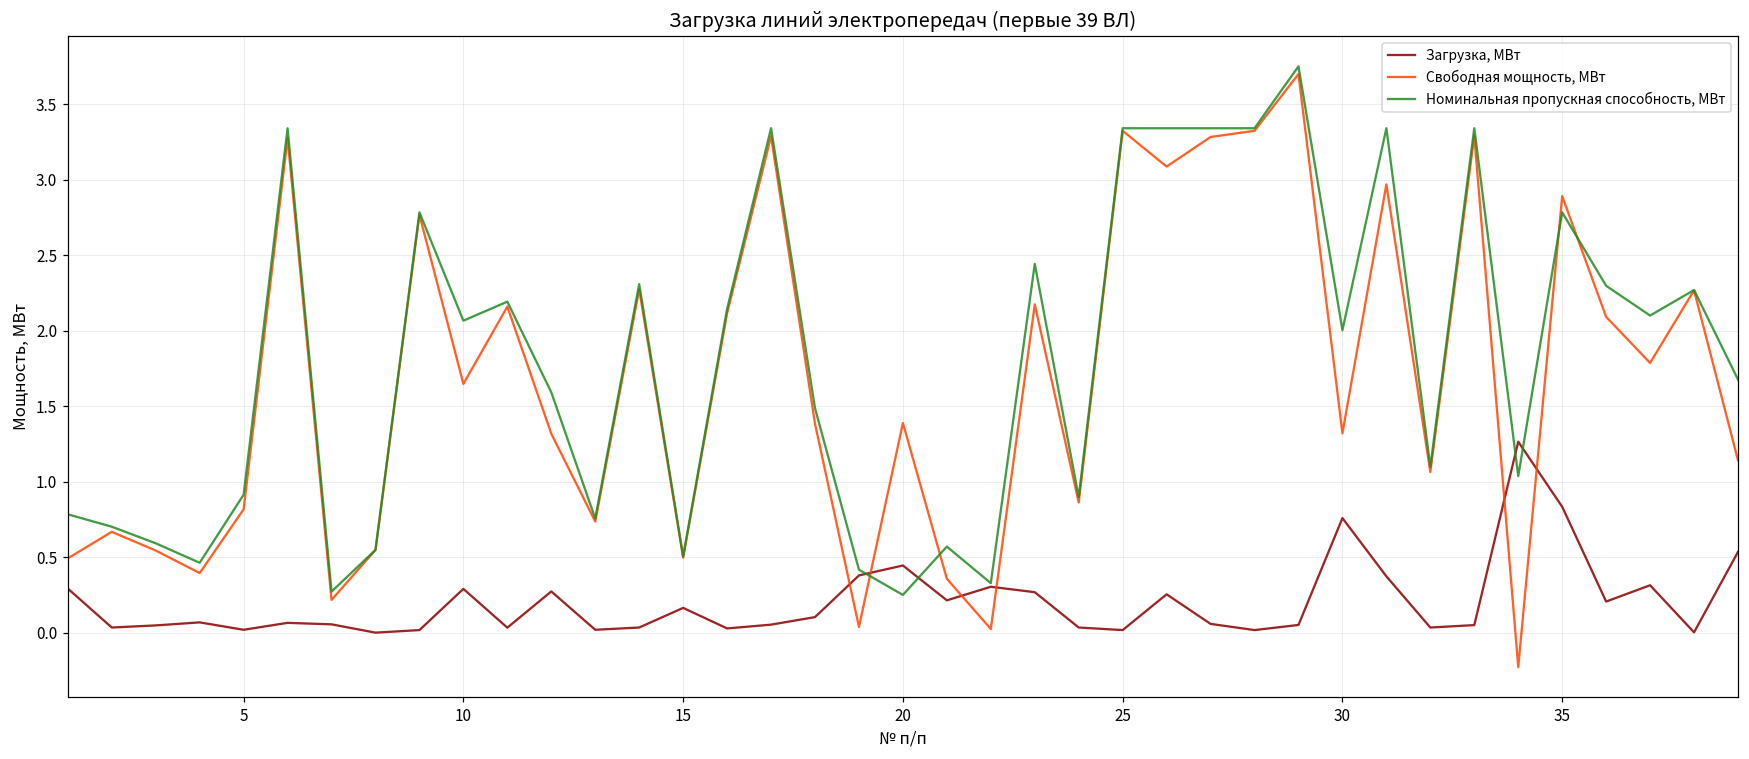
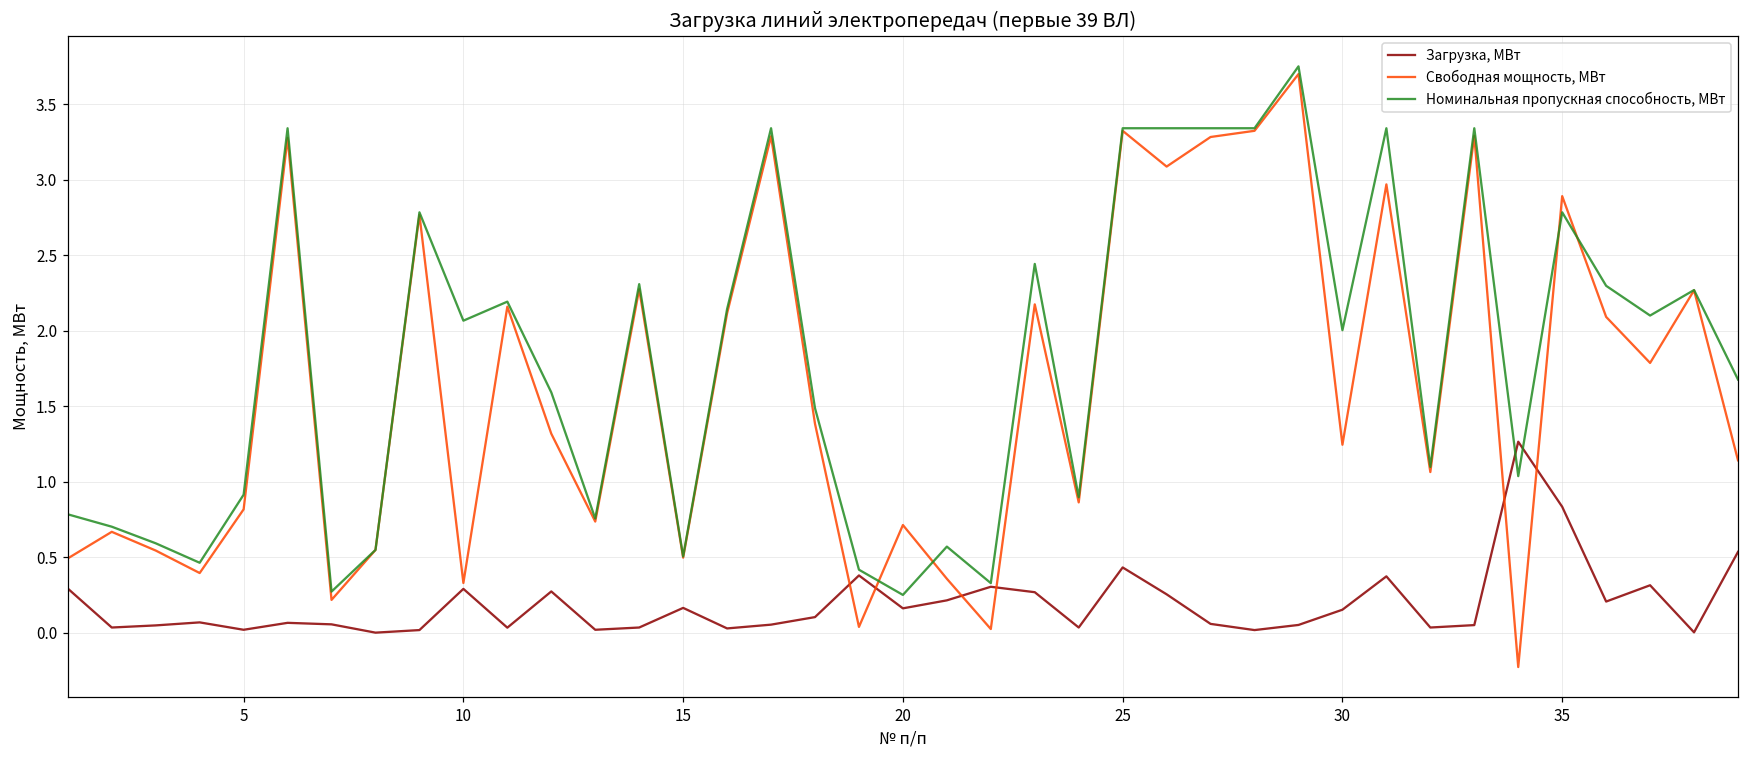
  {
    "Загрузка, МВт": {
      "5": 0.02,
      "10": 0.29,
      "15": 0.16,
-     "20": 0.45,
-     "25": 0.02,
-     "30": 0.76,
+     "20": 0.16,
+     "25": 0.43,
+     "30": 0.15,
      "35": 0.83
    },
    "Свободная мощность, МВт": {
      "5": 0.82,
-     "10": 1.65,
-     "20": 1.39,
-     "30": 1.32,
+     "10": 0.33,
+     "20": 0.71,
+     "30": 1.25,
      "35": 2.89
    },
    "Номинальная пропускная способность, МВт": {
      "5": 0.91,
      "10": 2.07,
      "20": 0.25,
      "30": 2.00,
      "35": 2.79
    }
  }
